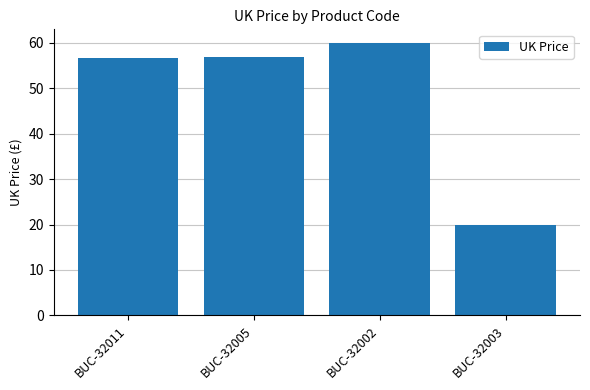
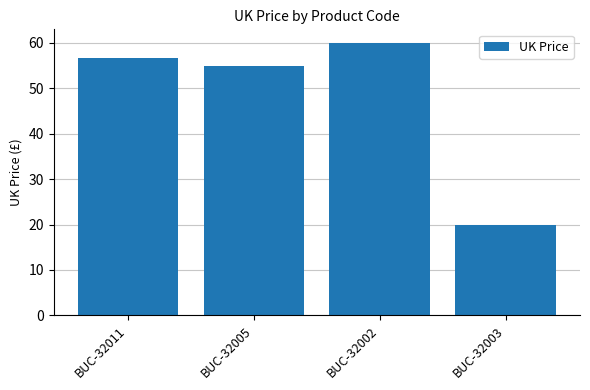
  {
    "BUC-32011": 57,
-   "BUC-32005": 57,
+   "BUC-32005": 55,
    "BUC-32002": 60,
    "BUC-32003": 20
  }
